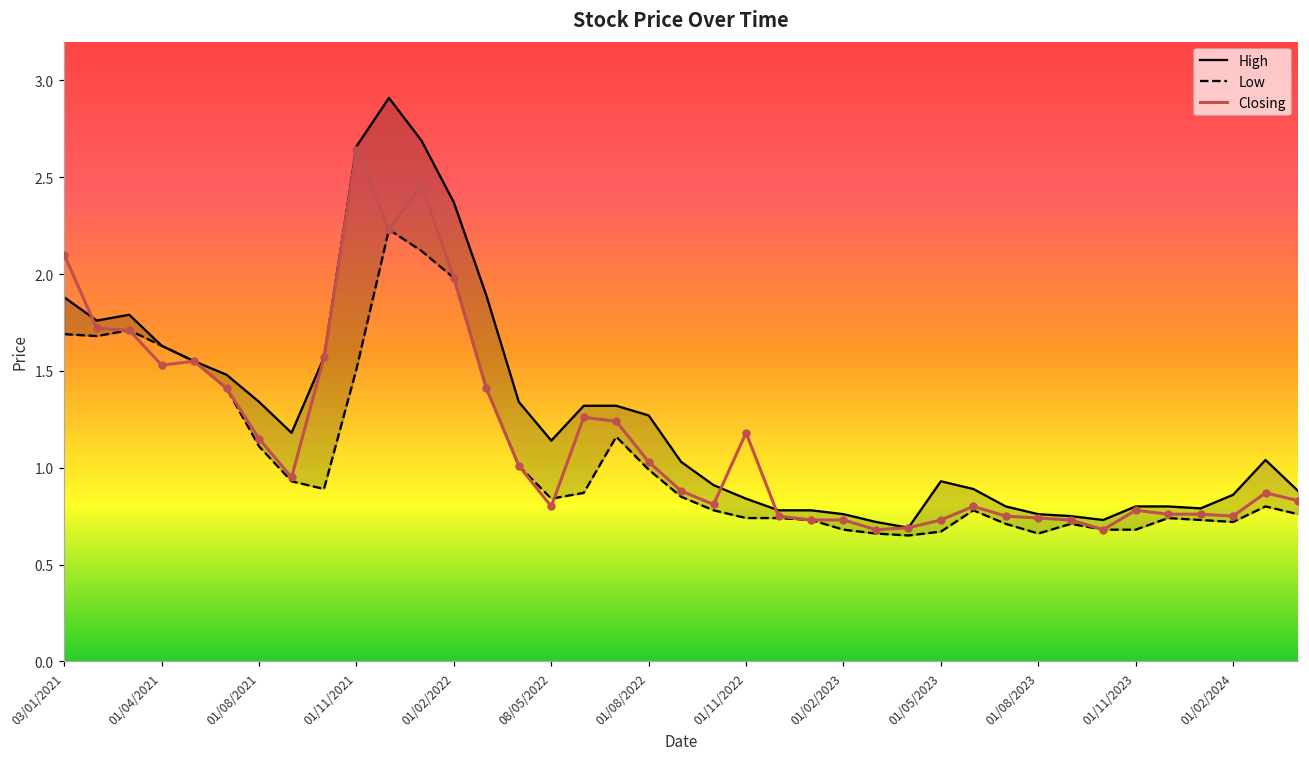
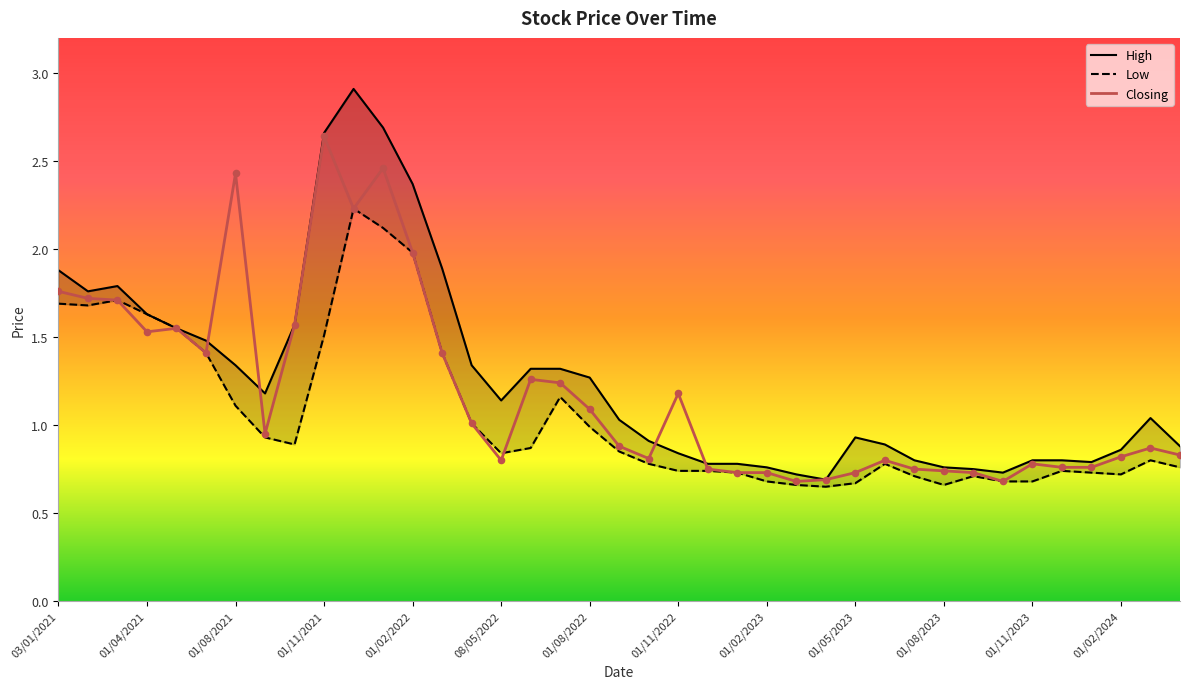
  {
    "Closing": {
-     "03/01/2021": 2.10,
+     "03/01/2021": 1.76,
      "01/04/2021": 1.53,
-     "01/08/2021": 1.15,
+     "01/08/2021": 2.43,
      "01/11/2021": 2.64,
      "08/05/2022": 0.80,
-     "01/08/2022": 1.03,
+     "01/08/2022": 1.09,
      "01/11/2022": 1.18,
      "01/02/2023": 0.73,
      "01/05/2023": 0.73,
      "01/08/2023": 0.74,
      "01/11/2023": 0.78,
-     "01/02/2024": 0.75
+     "01/02/2024": 0.82
    }
  }
